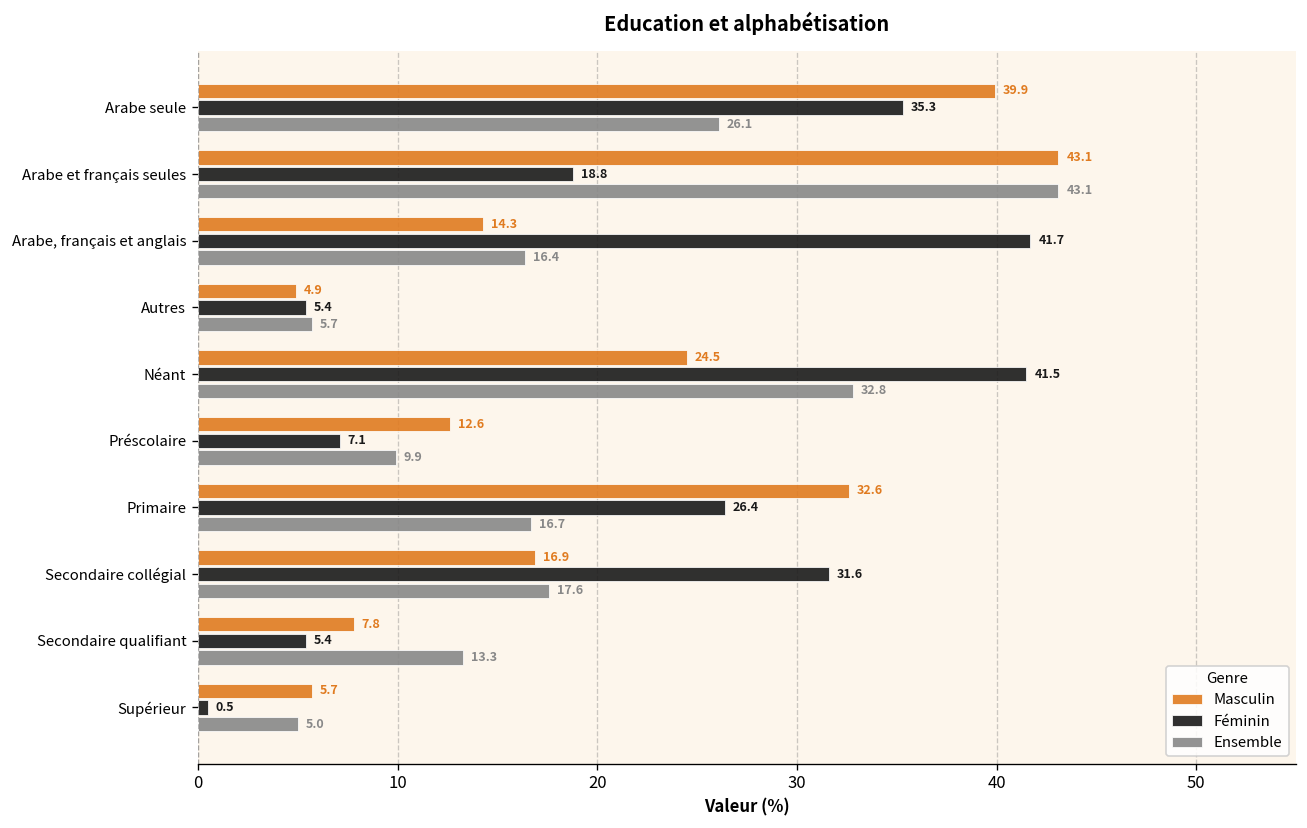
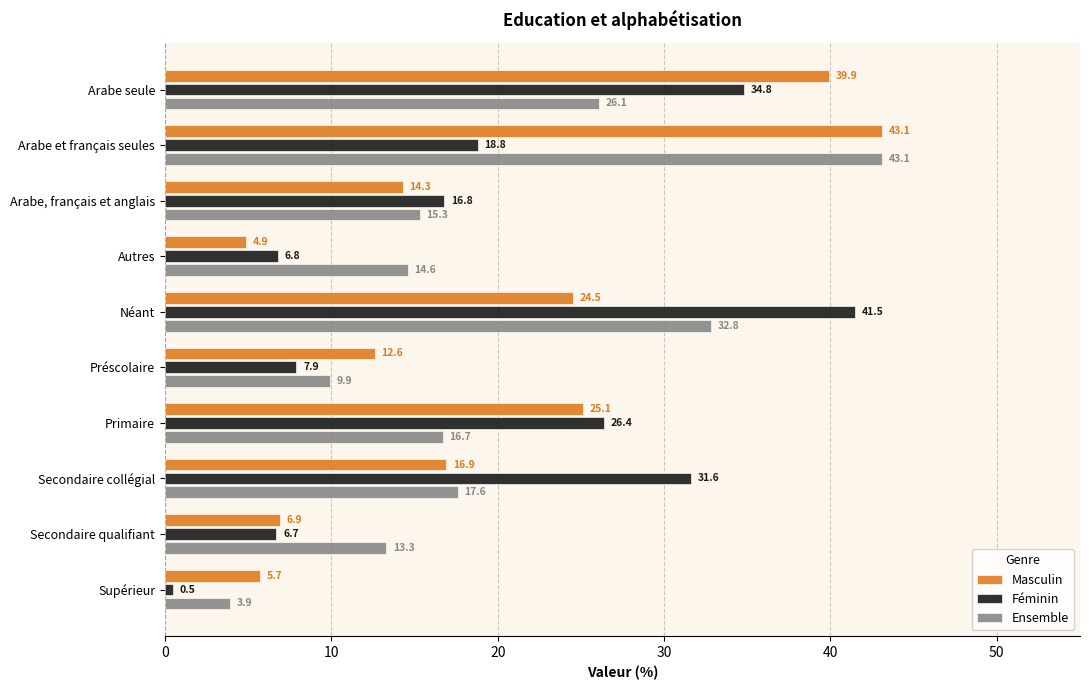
  {
    "Masculin": {
      "Arabe seule": 39.9,
      "Arabe et français seules": 43.1,
      "Arabe, français et anglais": 14.3,
      "Autres": 4.9,
      "Néant": 24.5,
      "Préscolaire": 12.6,
-     "Primaire": 32.6,
+     "Primaire": 25.1,
      "Secondaire collégial": 16.9,
-     "Secondaire qualifiant": 7.8,
+     "Secondaire qualifiant": 6.9,
      "Supérieur": 5.7
    },
    "Féminin": {
-     "Arabe seule": 35.3,
+     "Arabe seule": 34.8,
      "Arabe et français seules": 18.8,
-     "Arabe, français et anglais": 41.7,
-     "Autres": 5.4,
+     "Arabe, français et anglais": 16.8,
+     "Autres": 6.8,
      "Néant": 41.5,
-     "Préscolaire": 7.1,
+     "Préscolaire": 7.9,
      "Primaire": 26.4,
      "Secondaire collégial": 31.6,
-     "Secondaire qualifiant": 5.4,
+     "Secondaire qualifiant": 6.7,
      "Supérieur": 0.5
    },
    "Ensemble": {
      "Arabe seule": 26.1,
      "Arabe et français seules": 43.1,
-     "Arabe, français et anglais": 16.4,
-     "Autres": 5.7,
+     "Arabe, français et anglais": 15.3,
+     "Autres": 14.6,
      "Néant": 32.8,
      "Préscolaire": 9.9,
      "Primaire": 16.7,
      "Secondaire collégial": 17.6,
      "Secondaire qualifiant": 13.3,
-     "Supérieur": 5.0
+     "Supérieur": 3.9
    }
  }
